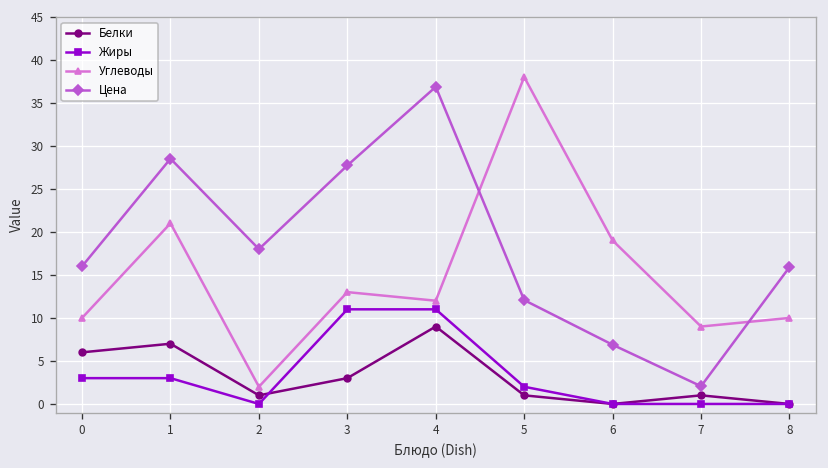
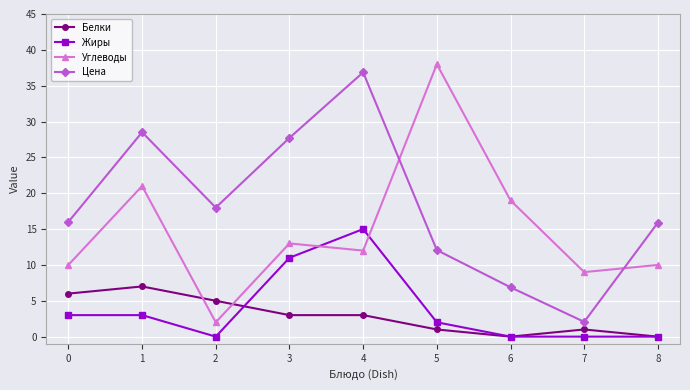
  {
    "Белки": {
      "0": 6,
      "1": 7,
-     "2": 1,
+     "2": 5,
      "3": 3,
-     "4": 9,
+     "4": 3,
      "5": 1,
      "7": 1
    },
    "Жиры": {
      "0": 3,
      "1": 3,
      "2": 0,
      "3": 11,
-     "4": 11,
+     "4": 15,
      "5": 2,
      "7": 0
    }
  }
